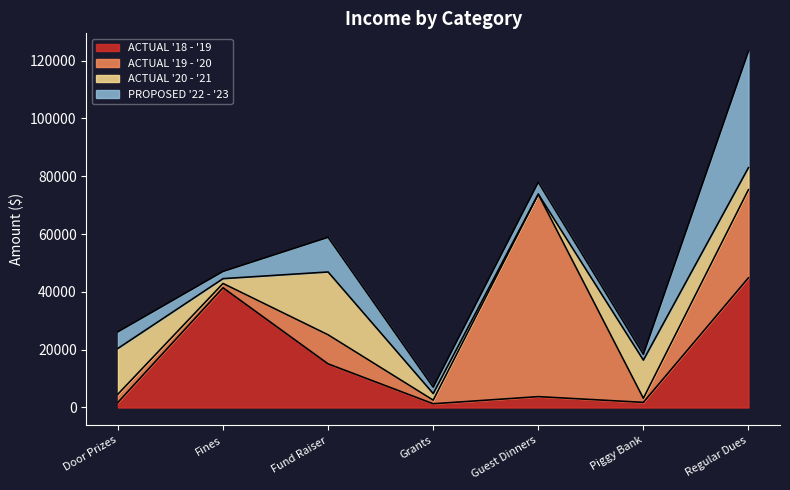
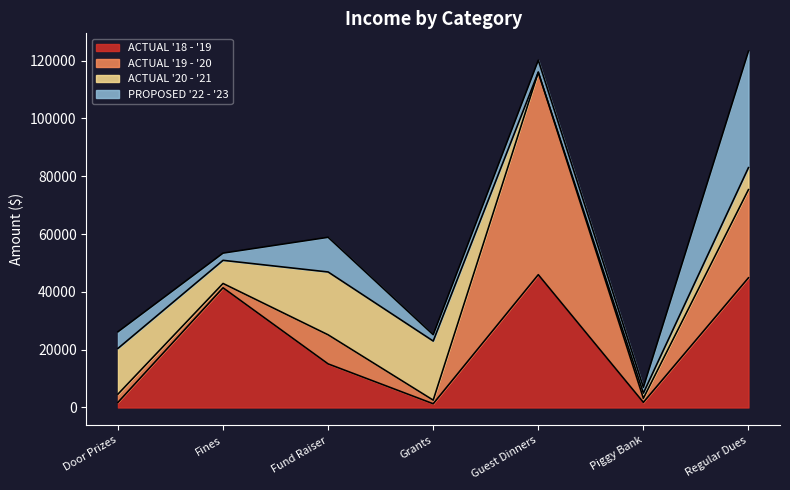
  {
    "ACTUAL '18 - '19": {
      "Door Prizes": 2000,
      "Fines": 41000,
      "Fund Raiser": 15000,
      "Grants": 1000,
-     "Guest Dinners": 4000,
+     "Guest Dinners": 46000,
      "Piggy Bank": 2000,
      "Regular Dues": 45000
    },
    "ACTUAL '19 - '20": {
      "Door Prizes": 3000,
      "Fines": 1000,
      "Fund Raiser": 10000,
      "Grants": 1000,
      "Piggy Bank": 1000,
      "Regular Dues": 30000
    },
    "ACTUAL '20 - '21": {
      "Door Prizes": 16000,
-     "Fines": 2000,
+     "Fines": 8000,
      "Fund Raiser": 22000,
-     "Grants": 2000,
-     "Piggy Bank": 13000,
+     "Grants": 20000,
+     "Piggy Bank": 2000,
      "Regular Dues": 8000
    },
    "PROPOSED '22 - '23": {
      "Door Prizes": 6000,
      "Fines": 3000,
      "Fund Raiser": 12000,
      "Grants": 2000,
      "Guest Dinners": 4000,
      "Piggy Bank": 2000,
      "Regular Dues": 40000
    }
  }
